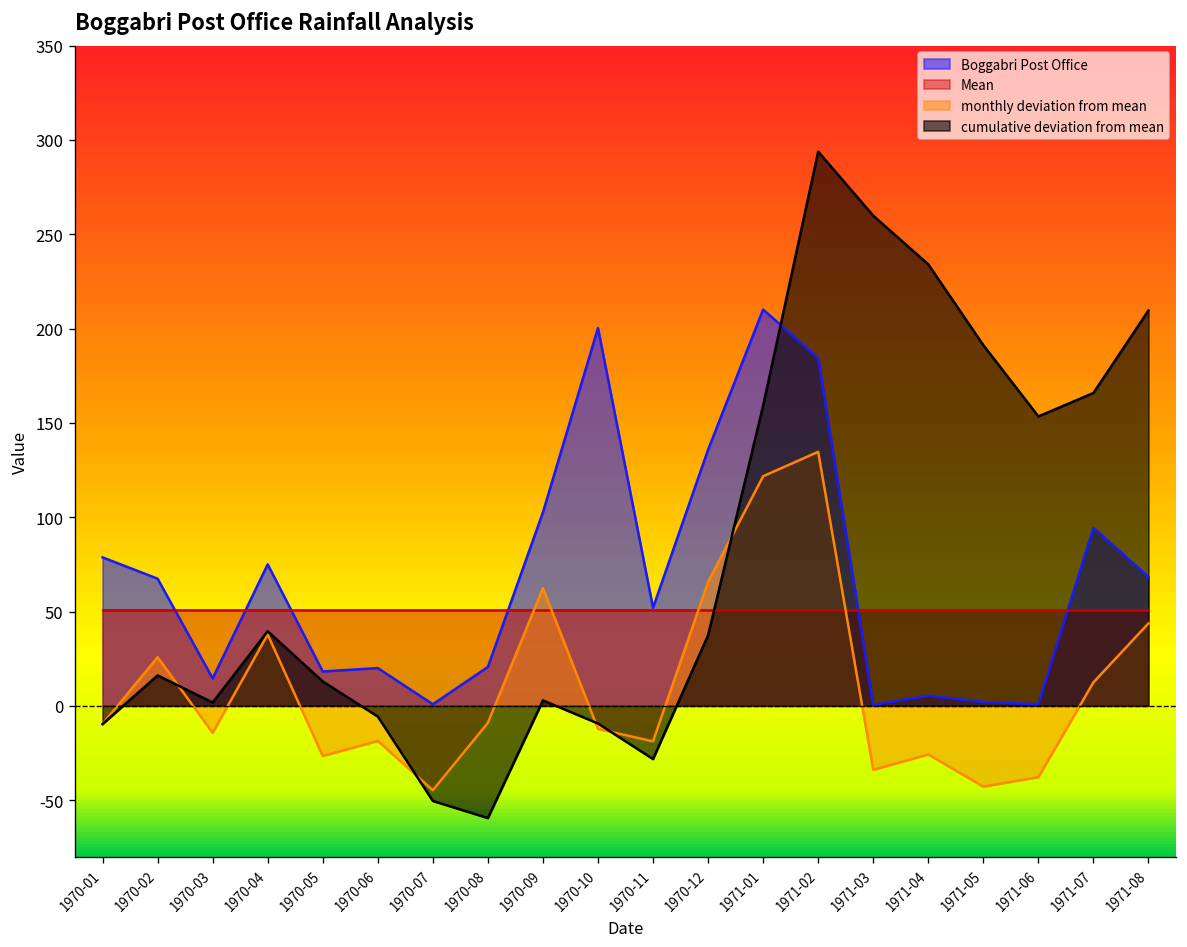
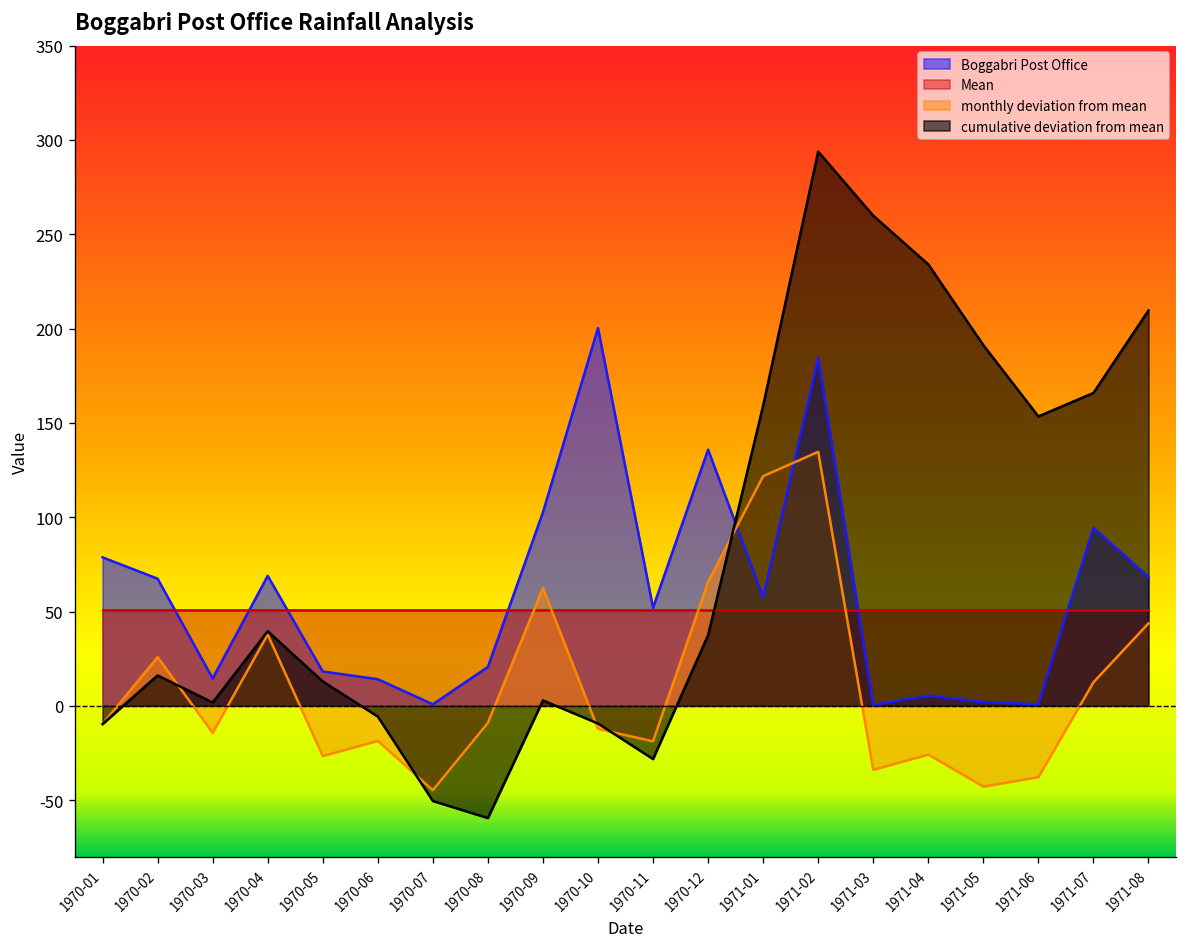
  {
    "Boggabri Post Office": {
      "1970-01": 79,
      "1970-02": 67,
      "1970-03": 15,
-     "1970-04": 75,
+     "1970-04": 69,
      "1970-05": 18,
-     "1970-06": 20,
+     "1970-06": 14,
      "1970-08": 21,
      "1970-09": 103,
      "1970-10": 200,
      "1970-12": 136,
-     "1971-01": 210,
+     "1971-01": 58,
      "1971-02": 184,
      "1971-04": 5,
      "1971-05": 2,
      "1971-07": 94,
      "1971-08": 68
    },
    "Mean": {
      "1970-01": 51,
      "1970-02": 51,
      "1970-03": 51,
      "1970-04": 51,
      "1970-05": 51,
      "1970-06": 51,
      "1970-07": 51,
      "1970-08": 51,
      "1970-09": 51,
      "1970-10": 51,
      "1970-12": 51,
      "1971-01": 51,
      "1971-02": 51,
      "1971-03": 51,
      "1971-04": 51,
      "1971-05": 51,
      "1971-06": 51,
      "1971-07": 51,
      "1971-08": 51
    }
  }
